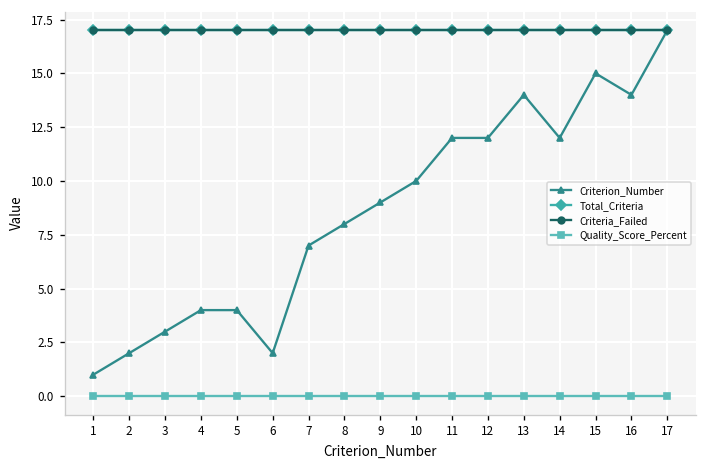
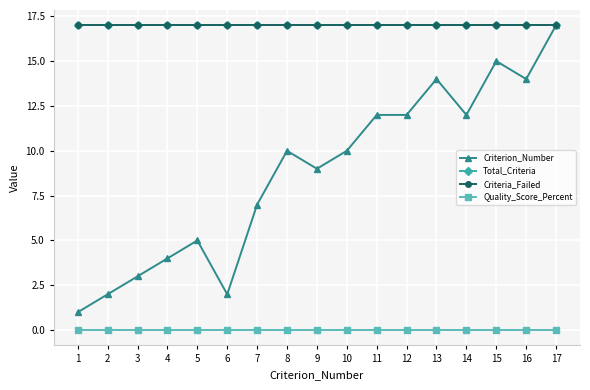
  {
    "Criterion_Number": {
      "1": 1,
      "2": 2,
      "3": 3,
      "4": 4,
-     "5": 4,
+     "5": 5,
      "6": 2,
      "7": 7,
-     "8": 8,
+     "8": 10,
      "9": 9,
      "10": 10,
      "11": 12,
      "12": 12,
      "13": 14,
      "14": 12,
      "15": 15,
      "16": 14
    },
    "Criteria_Failed": {
      "1": 17,
      "2": 17,
      "3": 17,
      "4": 17,
      "5": 17,
      "6": 17,
      "7": 17,
      "8": 17,
      "9": 17,
      "10": 17,
      "11": 17,
      "12": 17,
      "13": 17,
      "14": 17,
      "15": 17,
      "16": 17
    },
    "Quality_Score_Percent": {
      "1": 0,
      "2": 0,
      "3": 0,
      "4": 0,
      "5": 0,
      "6": 0,
      "7": 0,
      "8": 0,
      "9": 0,
      "10": 0,
      "11": 0,
      "12": 0,
      "13": 0,
      "14": 0,
      "15": 0,
      "16": 0,
      "17": 0
    }
  }
